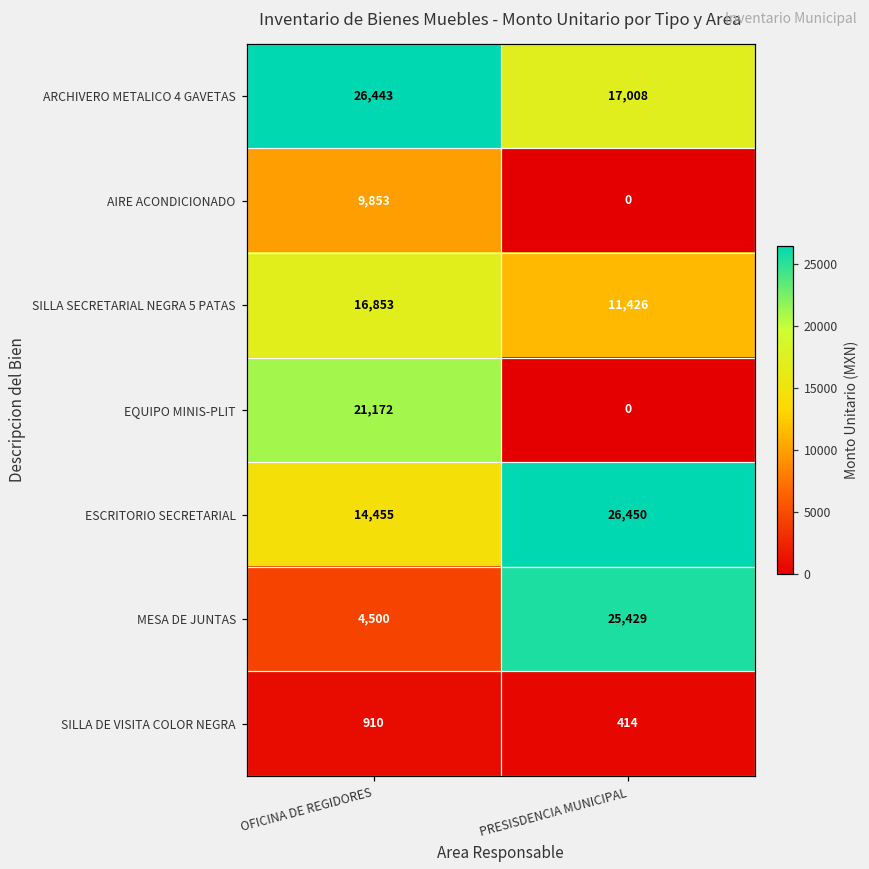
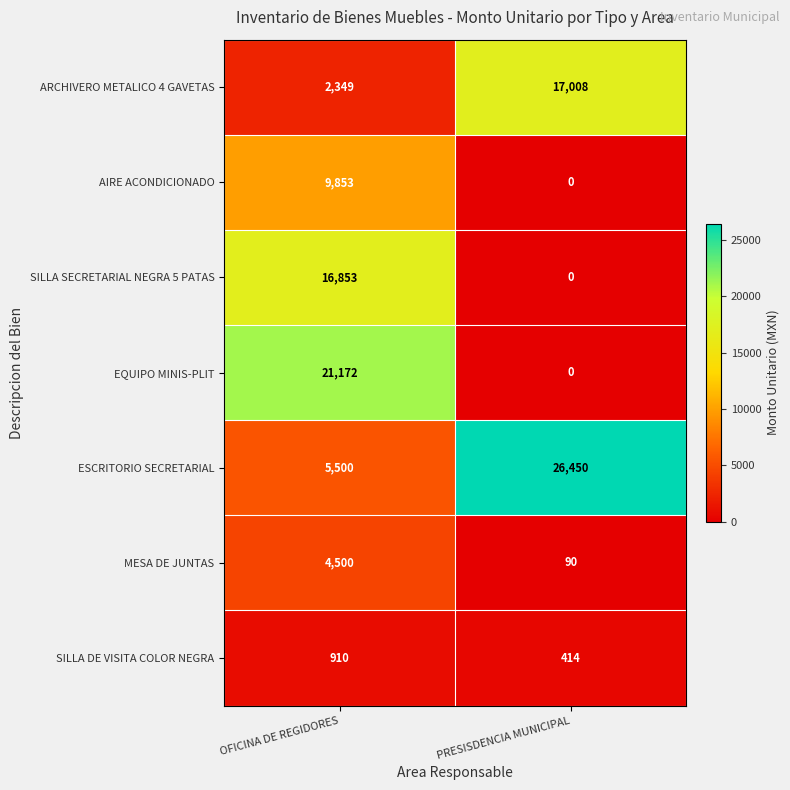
  {
    "ARCHIVERO METALICO 4 GAVETAS": {
-     "OFICINA DE REGIDORES": "26,443",
+     "OFICINA DE REGIDORES": "2,349",
      "PRESISDENCIA MUNICIPAL": "17,008"
    },
    "AIRE ACONDICIONADO": {
      "OFICINA DE REGIDORES": "9,853",
      "PRESISDENCIA MUNICIPAL": "0"
    },
    "SILLA SECRETARIAL NEGRA 5 PATAS": {
      "OFICINA DE REGIDORES": "16,853",
-     "PRESISDENCIA MUNICIPAL": "11,426"
+     "PRESISDENCIA MUNICIPAL": "0"
    },
    "EQUIPO MINIS-PLIT": {
      "OFICINA DE REGIDORES": "21,172",
      "PRESISDENCIA MUNICIPAL": "0"
    },
    "ESCRITORIO SECRETARIAL": {
-     "OFICINA DE REGIDORES": "14,455",
+     "OFICINA DE REGIDORES": "5,500",
      "PRESISDENCIA MUNICIPAL": "26,450"
    },
    "MESA DE JUNTAS": {
      "OFICINA DE REGIDORES": "4,500",
-     "PRESISDENCIA MUNICIPAL": "25,429"
+     "PRESISDENCIA MUNICIPAL": "90"
    },
    "SILLA DE VISITA COLOR NEGRA": {
      "OFICINA DE REGIDORES": "910",
      "PRESISDENCIA MUNICIPAL": "414"
    }
  }
